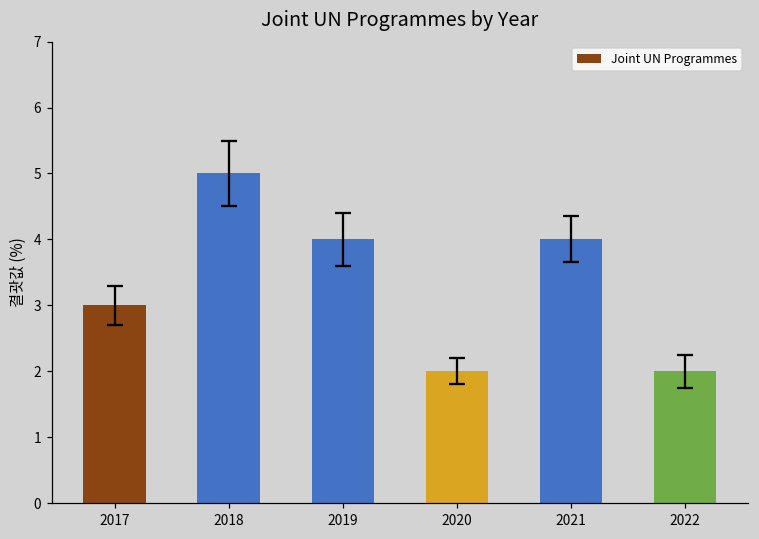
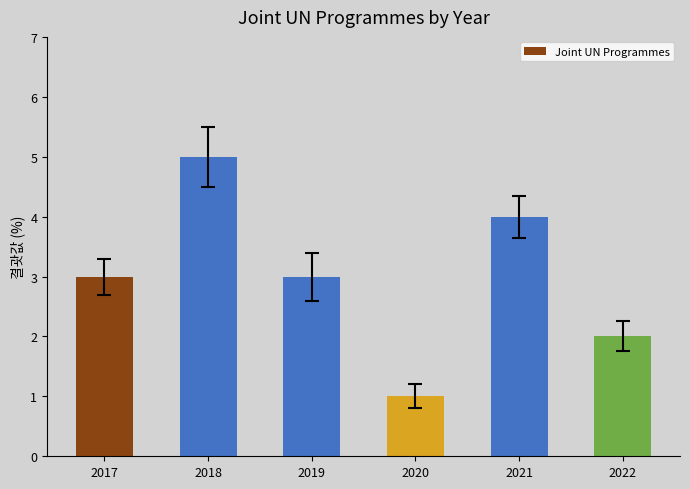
  {
    "Joint UN Programmes": {
      "2017": 3,
      "2018": 5,
-     "2019": 4,
-     "2020": 2,
+     "2019": 3,
+     "2020": 1,
      "2021": 4,
      "2022": 2
    }
  }
